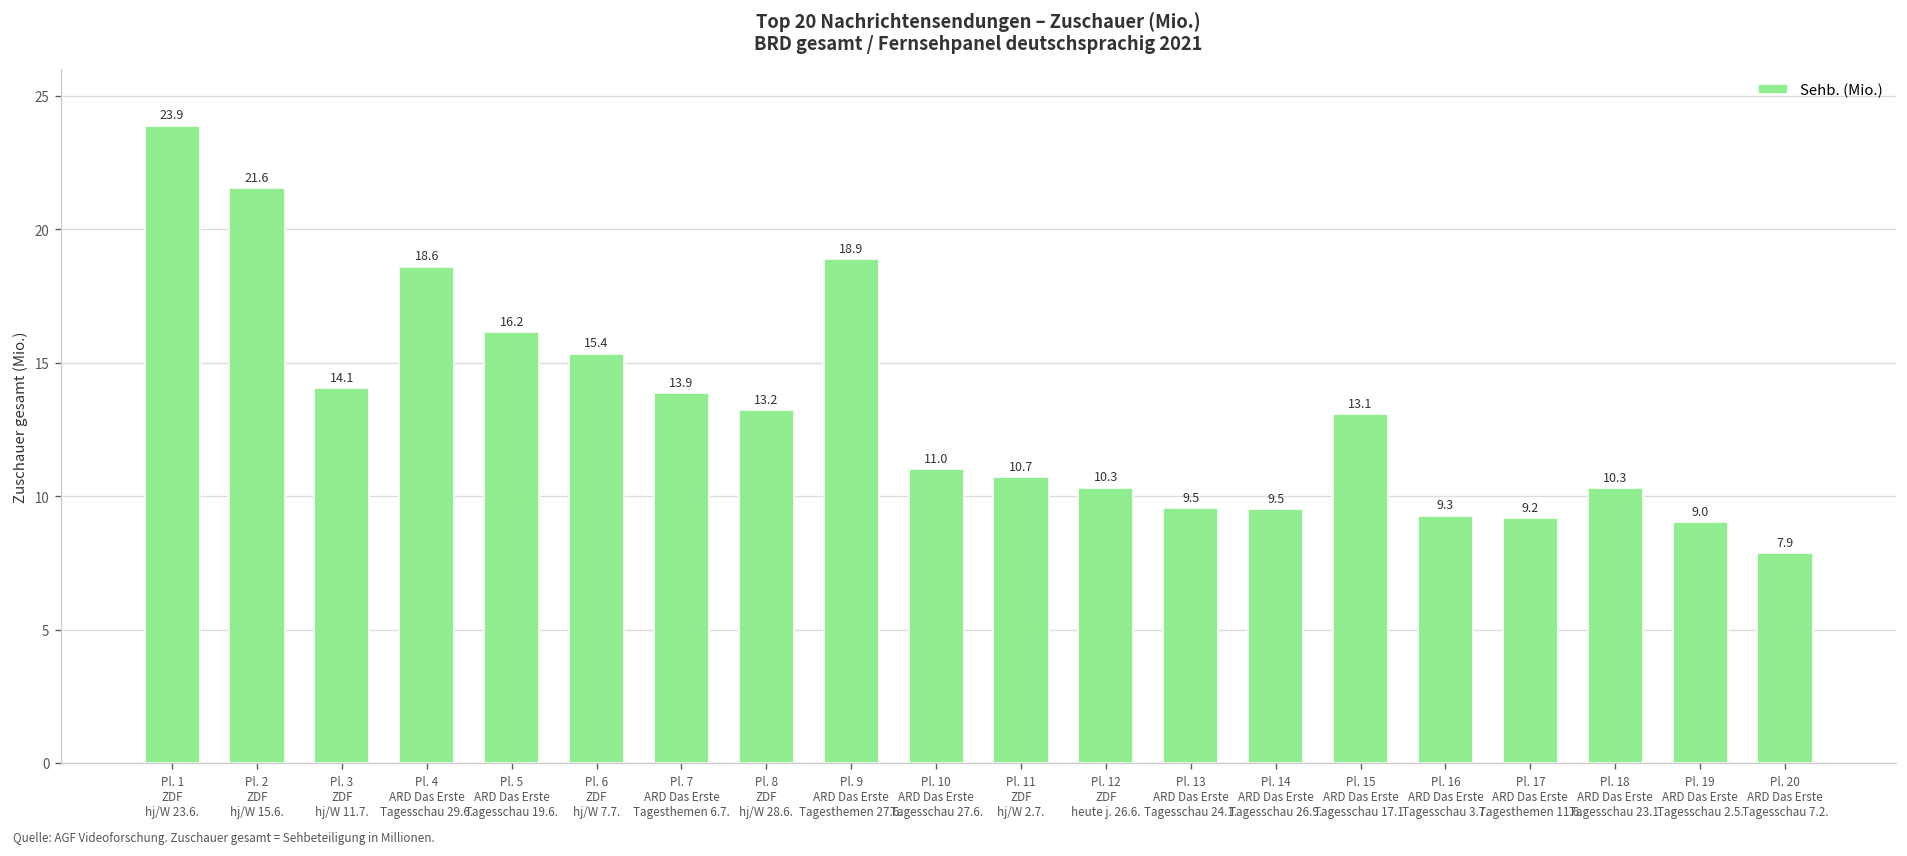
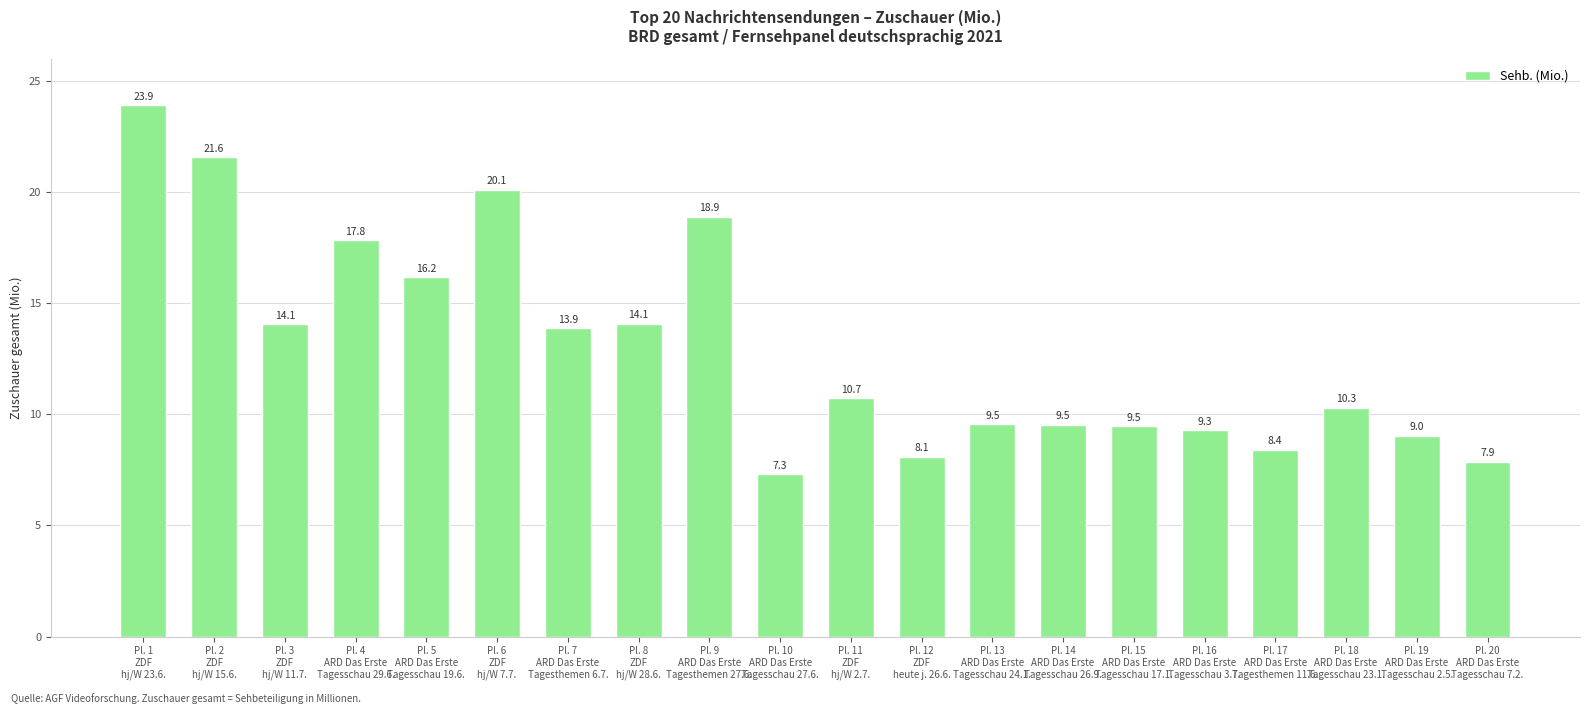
  {
    "Pl. 1 ZDF hj/W 23.6.": 23.9,
    "Pl. 2 ZDF hj/W 15.6.": 21.6,
    "Pl. 3 ZDF hj/W 11.7.": 14.1,
-   "Pl. 4 ARD Das Erste Tagesschau 29.6.": 18.6,
+   "Pl. 4 ARD Das Erste Tagesschau 29.6.": 17.8,
    "Pl. 5 ARD Das Erste Tagesschau 19.6.": 16.2,
-   "Pl. 6 ZDF hj/W 7.7.": 15.4,
+   "Pl. 6 ZDF hj/W 7.7.": 20.1,
    "Pl. 7 ARD Das Erste Tagesthemen 6.7.": 13.9,
-   "Pl. 8 ZDF hj/W 28.6.": 13.2,
+   "Pl. 8 ZDF hj/W 28.6.": 14.1,
    "Pl. 9 ARD Das Erste Tagesthemen 27.6.": 18.9,
-   "Pl. 10 ARD Das Erste Tagesschau 27.6.": 11.0,
+   "Pl. 10 ARD Das Erste Tagesschau 27.6.": 7.3,
    "Pl. 11 ZDF hj/W 2.7.": 10.7,
-   "Pl. 12 ZDF heute j. 26.6.": 10.3,
+   "Pl. 12 ZDF heute j. 26.6.": 8.1,
    "Pl. 13 ARD Das Erste Tagesschau 24.1.": 9.5,
    "Pl. 14 ARD Das Erste Tagesschau 26.9.": 9.5,
-   "Pl. 15 ARD Das Erste Tagesschau 17.1.": 13.1,
+   "Pl. 15 ARD Das Erste Tagesschau 17.1.": 9.5,
    "Pl. 16 ARD Das Erste Tagesschau 3.7.": 9.3,
-   "Pl. 17 ARD Das Erste Tagesthemen 11.6.": 9.2,
+   "Pl. 17 ARD Das Erste Tagesthemen 11.6.": 8.4,
    "Pl. 18 ARD Das Erste Tagesschau 23.1.": 10.3,
    "Pl. 19 ARD Das Erste Tagesschau 2.5.": 9.0,
    "Pl. 20 ARD Das Erste Tagesschau 7.2.": 7.9
  }
